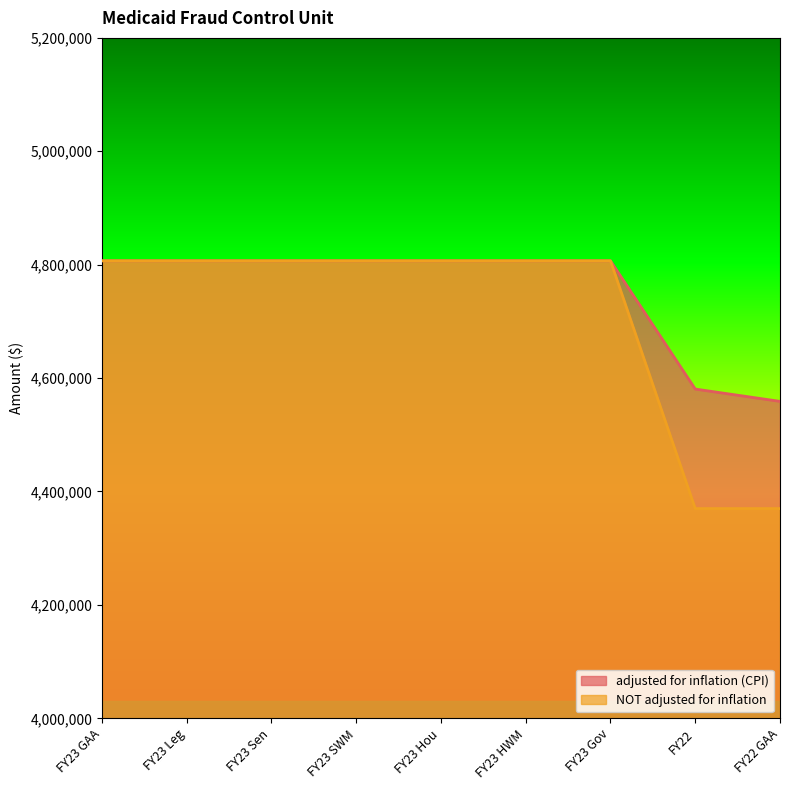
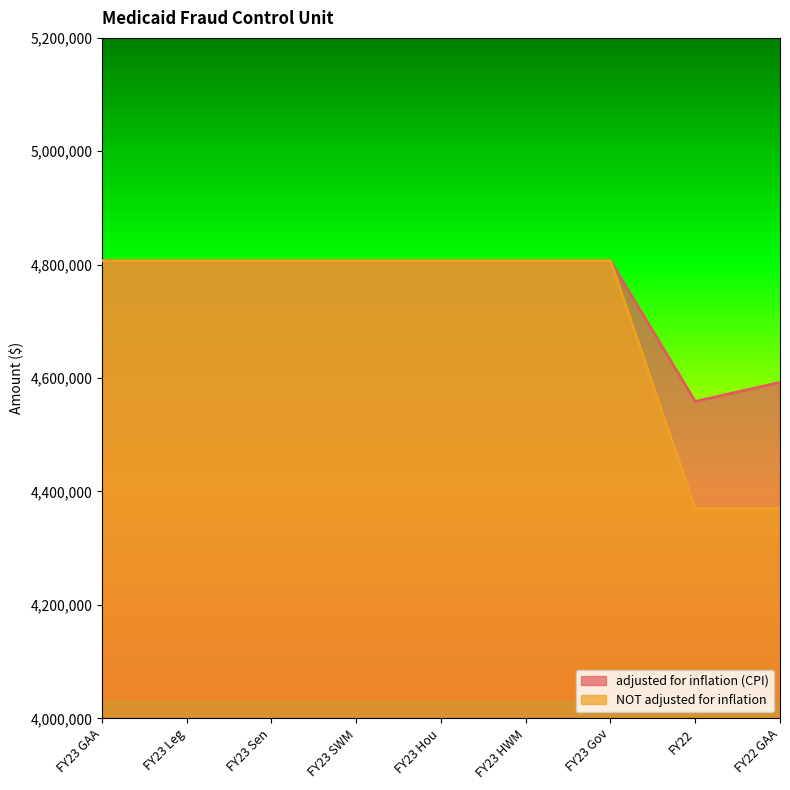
  {
    "adjusted for inflation (CPI)": {
-     "FY22": "4,580,000",
-     "FY22 GAA": "4,560,000"
+     "FY22": "4,560,000",
+     "FY22 GAA": "4,590,000"
    },
    "NOT adjusted for inflation": {
      "FY22": "4,370,000",
      "FY22 GAA": "4,370,000"
    }
  }
